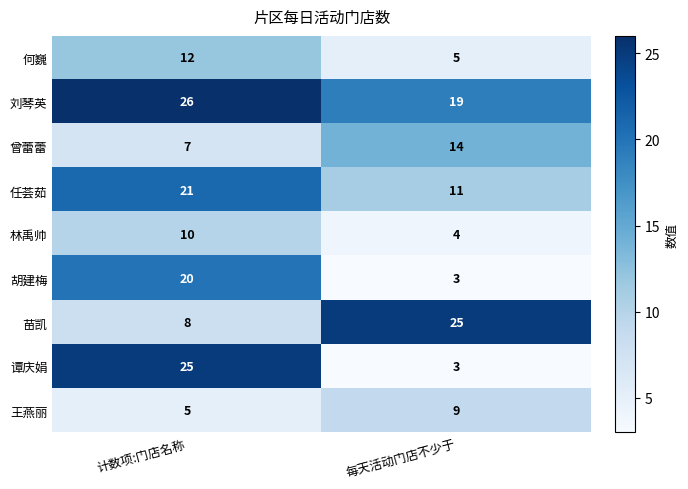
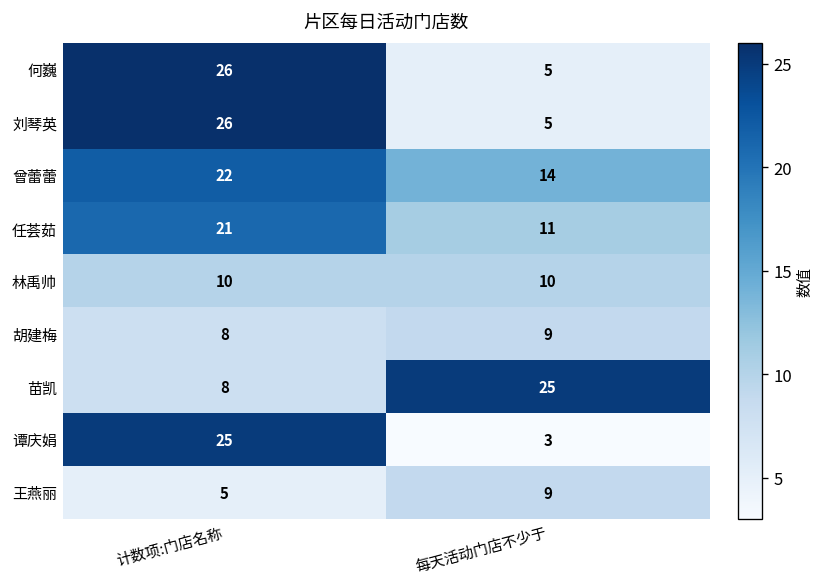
  {
    "何巍": {
-     "计数项:门店名称": 12,
+     "计数项:门店名称": 26,
      "每天活动门店不少于": 5
    },
    "刘琴英": {
      "计数项:门店名称": 26,
-     "每天活动门店不少于": 19
+     "每天活动门店不少于": 5
    },
    "曾蕾蕾": {
-     "计数项:门店名称": 7,
+     "计数项:门店名称": 22,
      "每天活动门店不少于": 14
    },
    "任荟茹": {
      "计数项:门店名称": 21,
      "每天活动门店不少于": 11
    },
    "林禹帅": {
      "计数项:门店名称": 10,
-     "每天活动门店不少于": 4
+     "每天活动门店不少于": 10
    },
    "胡建梅": {
-     "计数项:门店名称": 20,
-     "每天活动门店不少于": 3
+     "计数项:门店名称": 8,
+     "每天活动门店不少于": 9
    },
    "苗凯": {
      "计数项:门店名称": 8,
      "每天活动门店不少于": 25
    },
    "谭庆娟": {
      "计数项:门店名称": 25,
      "每天活动门店不少于": 3
    },
    "王燕丽": {
      "计数项:门店名称": 5,
      "每天活动门店不少于": 9
    }
  }
